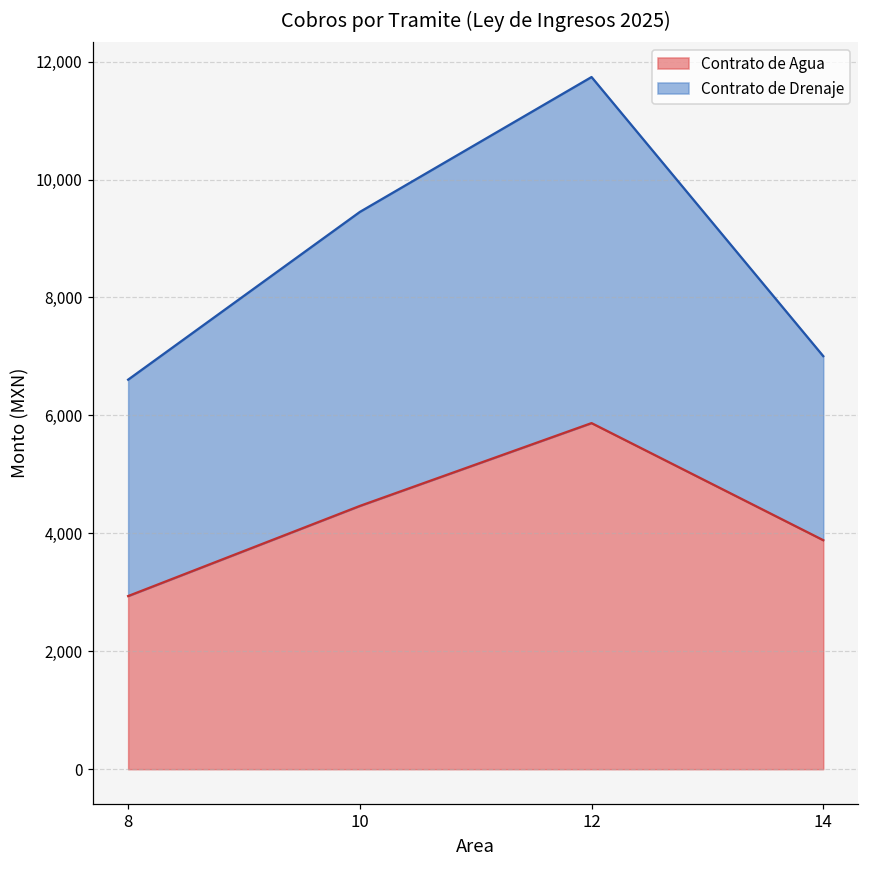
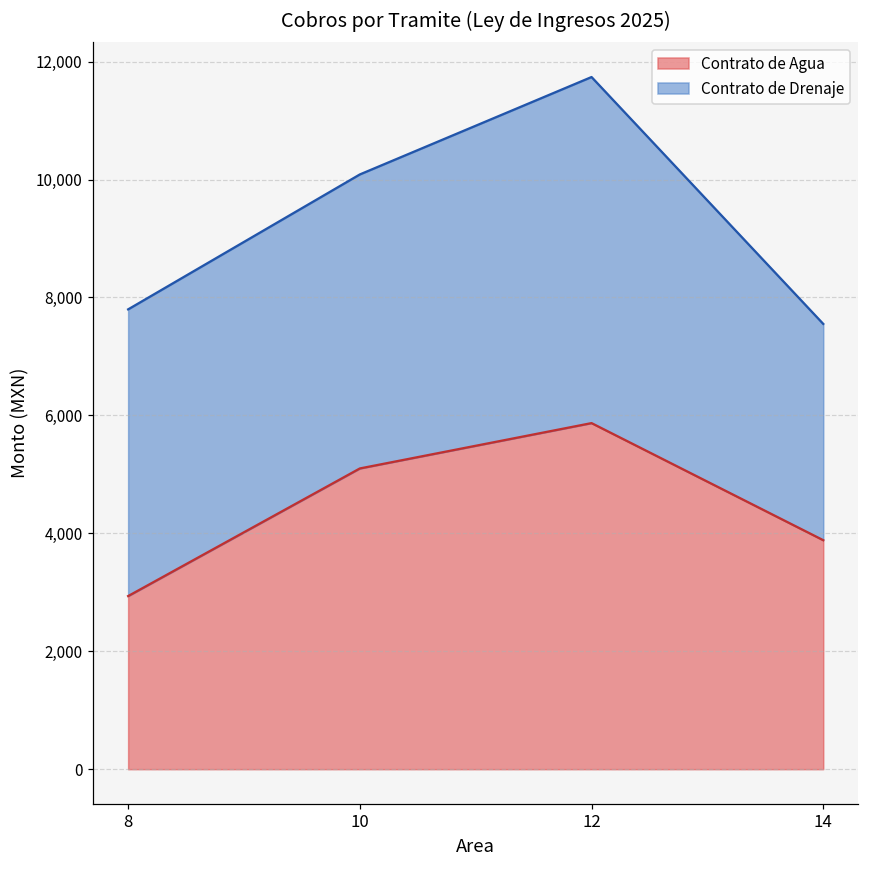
  {
    "Contrato de Agua": {
      "8": "2,900",
-     "10": "4,500",
+     "10": "5,100",
      "12": "5,900",
      "14": "3,900"
    },
    "Contrato de Drenaje": {
-     "8": "3,700",
+     "8": "4,900",
      "10": "5,000",
      "12": "5,900",
-     "14": "3,100"
+     "14": "3,700"
    }
  }
